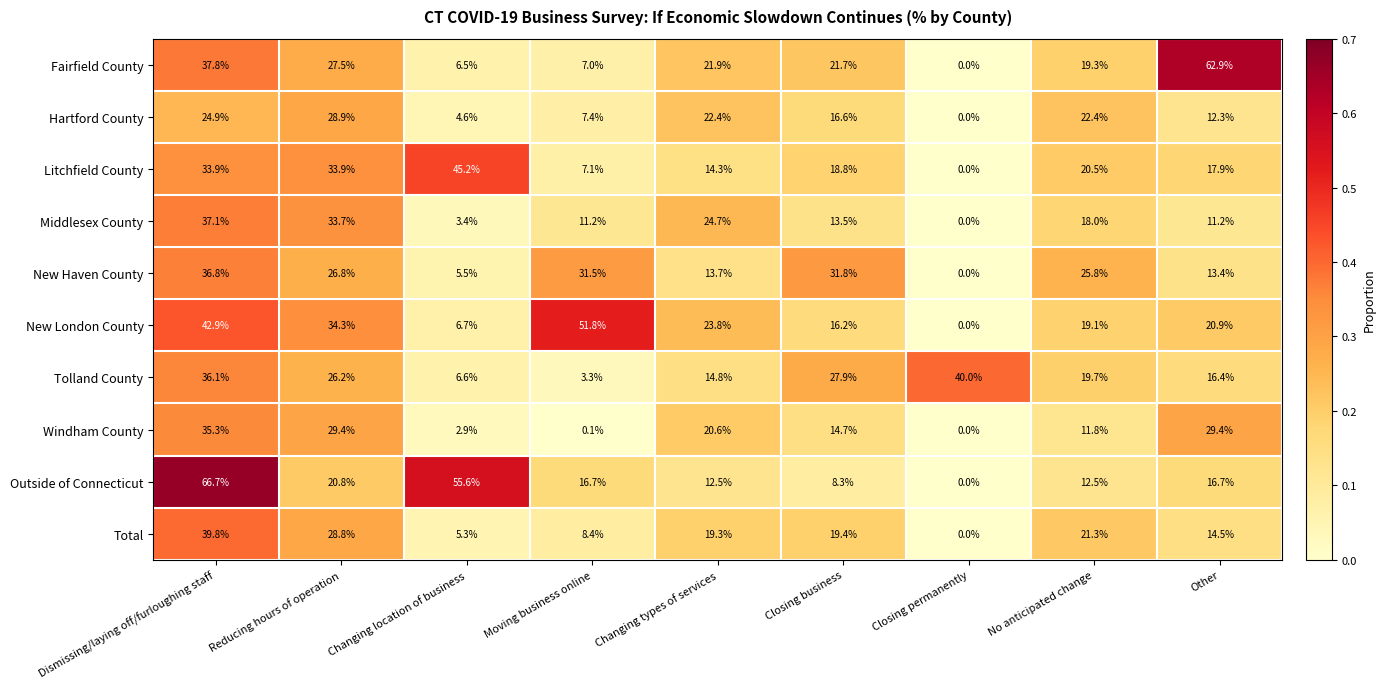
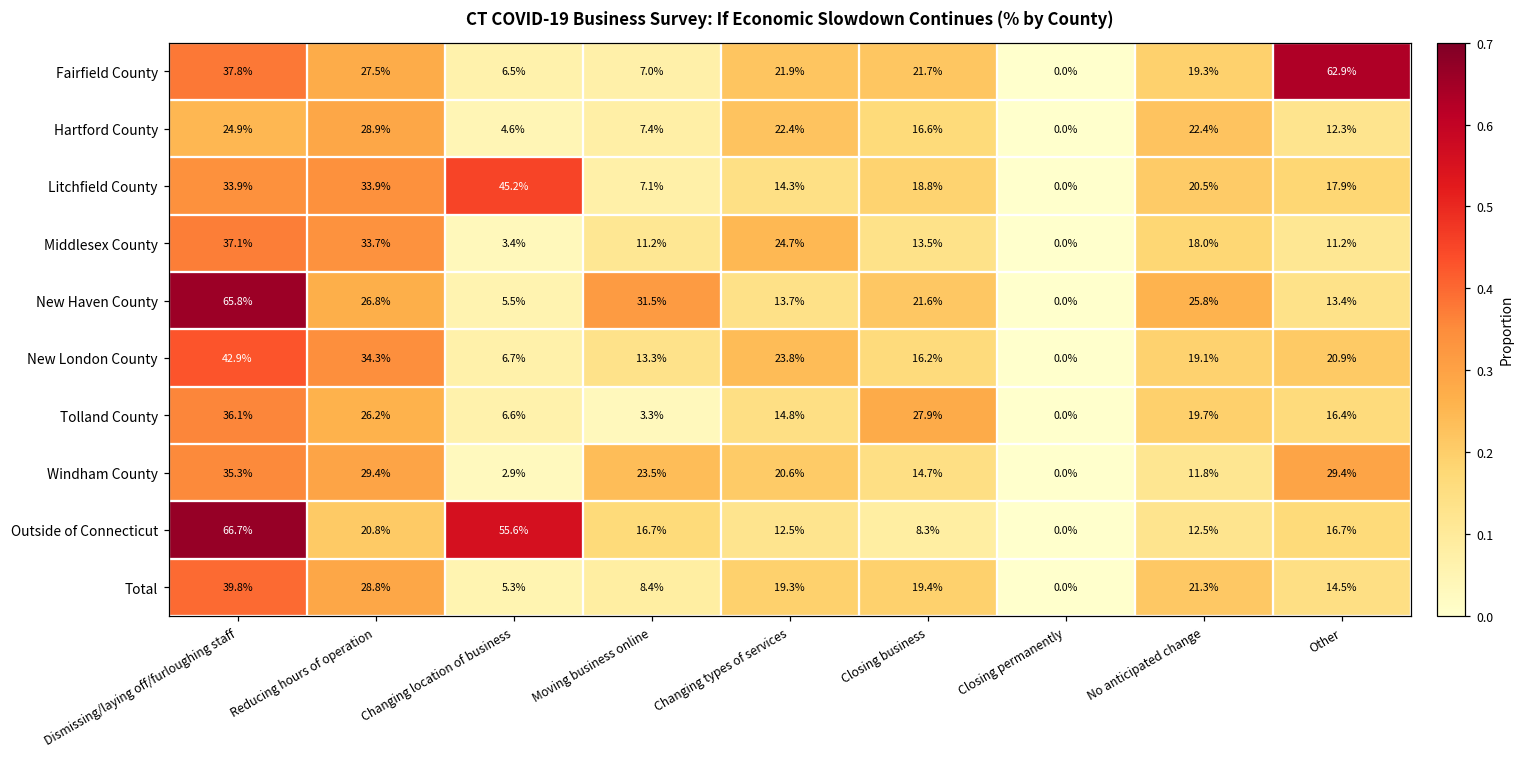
  {
    "Fairfield County": {
      "Dismissing/laying off/furloughing staff": "37.8%",
      "Reducing hours of operation": "27.5%",
      "Changing location of business": "6.5%",
      "Moving business online": "7.0%",
      "Changing types of services": "21.9%",
      "Closing business": "21.7%",
      "Closing permanently": "0.0%",
      "No anticipated change": "19.3%",
      "Other": "62.9%"
    },
    "Hartford County": {
      "Dismissing/laying off/furloughing staff": "24.9%",
      "Reducing hours of operation": "28.9%",
      "Changing location of business": "4.6%",
      "Moving business online": "7.4%",
      "Changing types of services": "22.4%",
      "Closing business": "16.6%",
      "Closing permanently": "0.0%",
      "No anticipated change": "22.4%",
      "Other": "12.3%"
    },
    "Litchfield County": {
      "Dismissing/laying off/furloughing staff": "33.9%",
      "Reducing hours of operation": "33.9%",
      "Changing location of business": "45.2%",
      "Moving business online": "7.1%",
      "Changing types of services": "14.3%",
      "Closing business": "18.8%",
      "Closing permanently": "0.0%",
      "No anticipated change": "20.5%",
      "Other": "17.9%"
    },
    "Middlesex County": {
      "Dismissing/laying off/furloughing staff": "37.1%",
      "Reducing hours of operation": "33.7%",
      "Changing location of business": "3.4%",
      "Moving business online": "11.2%",
      "Changing types of services": "24.7%",
      "Closing business": "13.5%",
      "Closing permanently": "0.0%",
      "No anticipated change": "18.0%",
      "Other": "11.2%"
    },
    "New Haven County": {
-     "Dismissing/laying off/furloughing staff": "36.8%",
+     "Dismissing/laying off/furloughing staff": "65.8%",
      "Reducing hours of operation": "26.8%",
      "Changing location of business": "5.5%",
      "Moving business online": "31.5%",
      "Changing types of services": "13.7%",
-     "Closing business": "31.8%",
+     "Closing business": "21.6%",
      "Closing permanently": "0.0%",
      "No anticipated change": "25.8%",
      "Other": "13.4%"
    },
    "New London County": {
      "Dismissing/laying off/furloughing staff": "42.9%",
      "Reducing hours of operation": "34.3%",
      "Changing location of business": "6.7%",
-     "Moving business online": "51.8%",
+     "Moving business online": "13.3%",
      "Changing types of services": "23.8%",
      "Closing business": "16.2%",
      "Closing permanently": "0.0%",
      "No anticipated change": "19.1%",
      "Other": "20.9%"
    },
    "Tolland County": {
      "Dismissing/laying off/furloughing staff": "36.1%",
      "Reducing hours of operation": "26.2%",
      "Changing location of business": "6.6%",
      "Moving business online": "3.3%",
      "Changing types of services": "14.8%",
      "Closing business": "27.9%",
-     "Closing permanently": "40.0%",
+     "Closing permanently": "0.0%",
      "No anticipated change": "19.7%",
      "Other": "16.4%"
    },
    "Windham County": {
      "Dismissing/laying off/furloughing staff": "35.3%",
      "Reducing hours of operation": "29.4%",
      "Changing location of business": "2.9%",
-     "Moving business online": "0.1%",
+     "Moving business online": "23.5%",
      "Changing types of services": "20.6%",
      "Closing business": "14.7%",
      "Closing permanently": "0.0%",
      "No anticipated change": "11.8%",
      "Other": "29.4%"
    },
    "Outside of Connecticut": {
      "Dismissing/laying off/furloughing staff": "66.7%",
      "Reducing hours of operation": "20.8%",
      "Changing location of business": "55.6%",
      "Moving business online": "16.7%",
      "Changing types of services": "12.5%",
      "Closing business": "8.3%",
      "Closing permanently": "0.0%",
      "No anticipated change": "12.5%",
      "Other": "16.7%"
    },
    "Total": {
      "Dismissing/laying off/furloughing staff": "39.8%",
      "Reducing hours of operation": "28.8%",
      "Changing location of business": "5.3%",
      "Moving business online": "8.4%",
      "Changing types of services": "19.3%",
      "Closing business": "19.4%",
      "Closing permanently": "0.0%",
      "No anticipated change": "21.3%",
      "Other": "14.5%"
    }
  }
